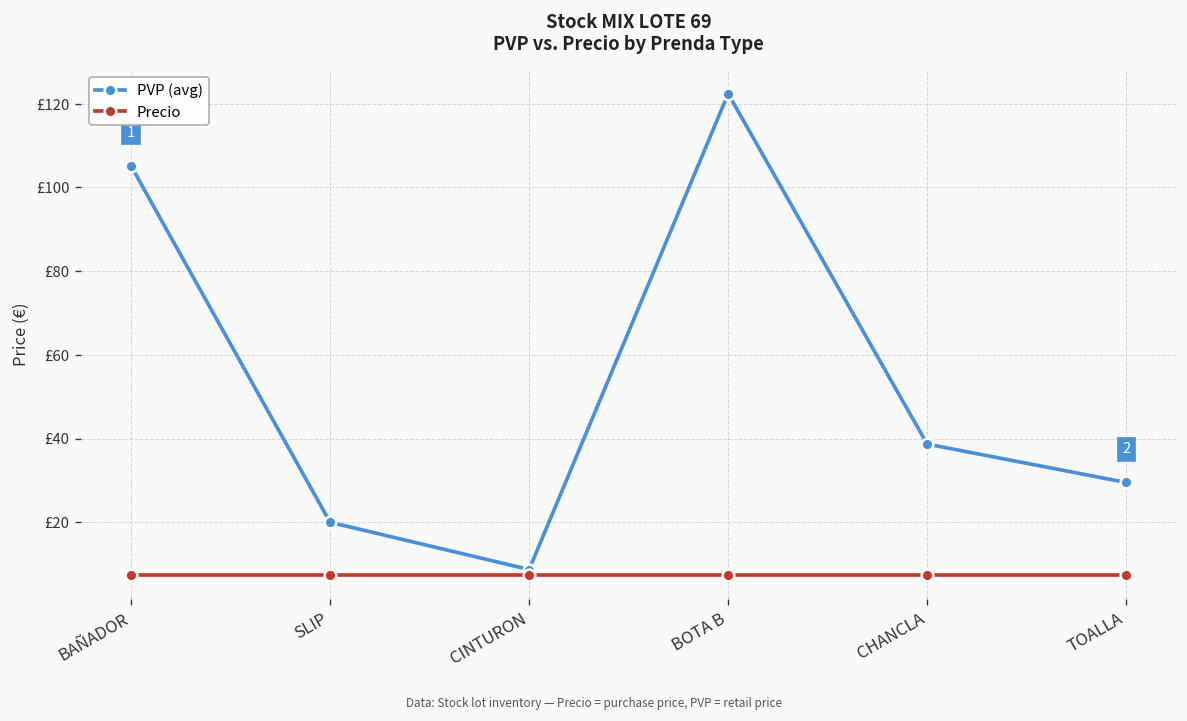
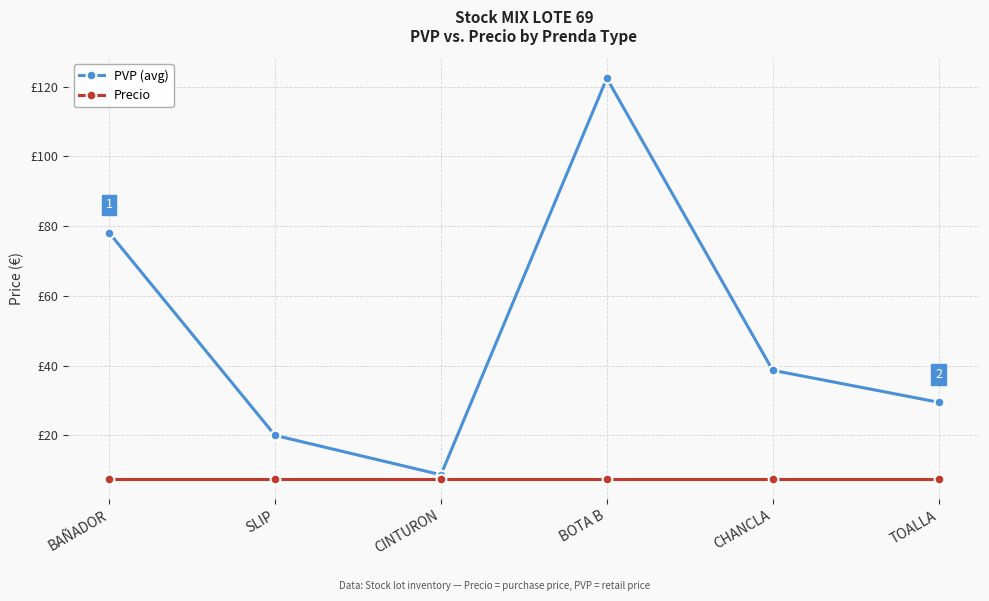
  {
    "PVP (avg)": {
-     "BAÑADOR": "£105",
+     "BAÑADOR": "£78",
      "SLIP": "£20",
      "CINTURON": "£9",
      "BOTA B": "£122",
      "CHANCLA": "£39"
    },
    "Precio": {
      "BAÑADOR": "£8",
      "SLIP": "£8",
      "CINTURON": "£8",
      "BOTA B": "£8",
      "CHANCLA": "£8",
      "TOALLA": "£8"
    }
  }
